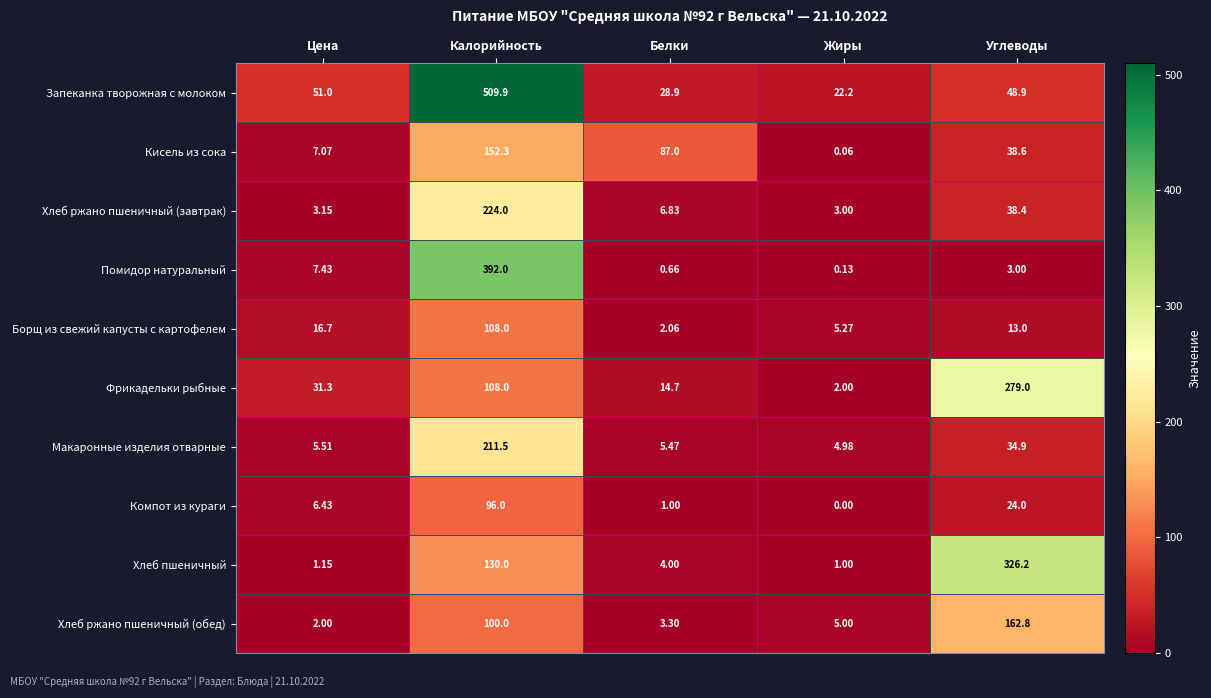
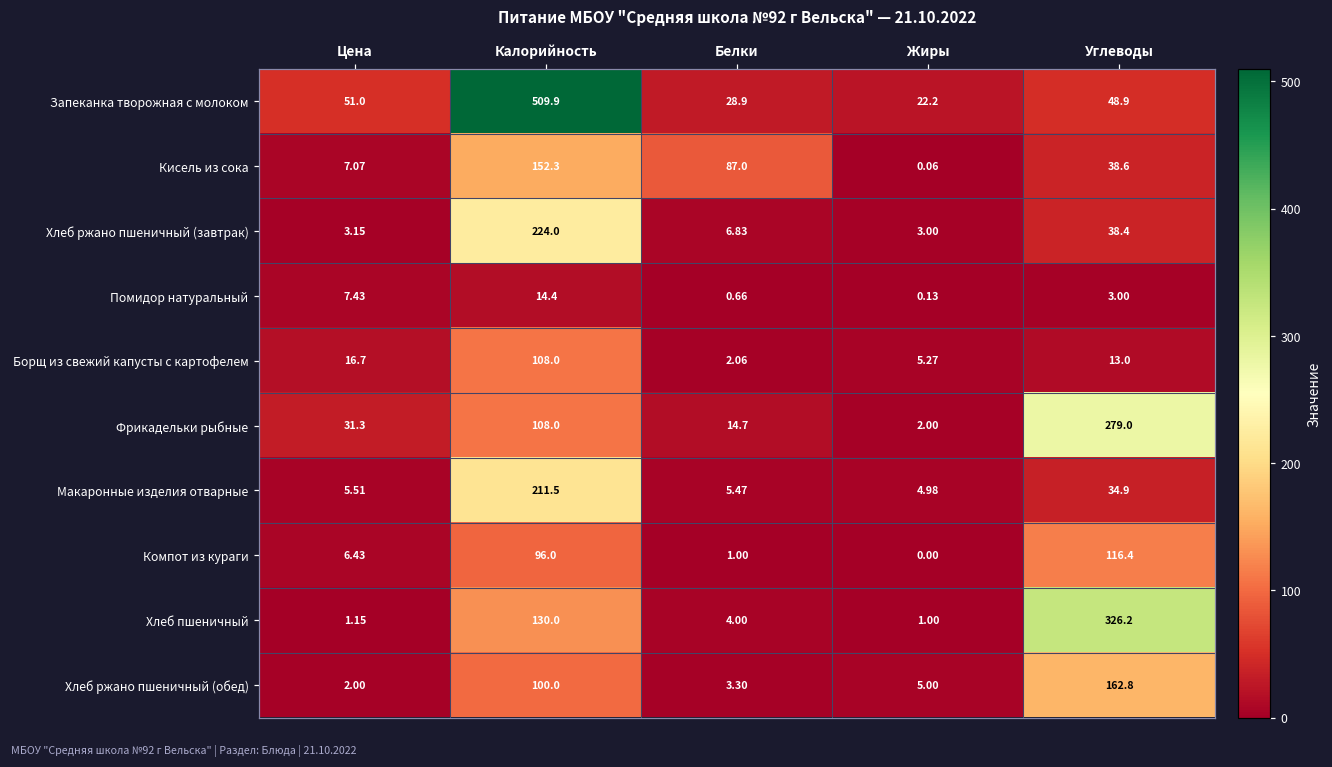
  {
    "Запеканка творожная с молоком": {
      "Цена": 51.0,
      "Калорийность": 509.9,
      "Белки": 28.9,
      "Жиры": 22.2,
      "Углеводы": 48.9
    },
    "Кисель из сока": {
      "Цена": 7.07,
      "Калорийность": 152.3,
      "Белки": 87.0,
      "Жиры": 0.06,
      "Углеводы": 38.6
    },
    "Хлеб ржано пшеничный (завтрак)": {
      "Цена": 3.15,
      "Калорийность": 224.0,
      "Белки": 6.83,
      "Жиры": 3.00,
      "Углеводы": 38.4
    },
    "Помидор натуральный": {
      "Цена": 7.43,
-     "Калорийность": 392.0,
+     "Калорийность": 14.4,
      "Белки": 0.66,
      "Жиры": 0.13,
      "Углеводы": 3.00
    },
    "Борщ из свежий капусты с картофелем": {
      "Цена": 16.7,
      "Калорийность": 108.0,
      "Белки": 2.06,
      "Жиры": 5.27,
      "Углеводы": 13.0
    },
    "Фрикадельки рыбные": {
      "Цена": 31.3,
      "Калорийность": 108.0,
      "Белки": 14.7,
      "Жиры": 2.00,
      "Углеводы": 279.0
    },
    "Макаронные изделия отварные": {
      "Цена": 5.51,
      "Калорийность": 211.5,
      "Белки": 5.47,
      "Жиры": 4.98,
      "Углеводы": 34.9
    },
    "Компот из кураги": {
      "Цена": 6.43,
      "Калорийность": 96.0,
      "Белки": 1.00,
      "Жиры": 0.00,
-     "Углеводы": 24.0
+     "Углеводы": 116.4
    },
    "Хлеб пшеничный": {
      "Цена": 1.15,
      "Калорийность": 130.0,
      "Белки": 4.00,
      "Жиры": 1.00,
      "Углеводы": 326.2
    },
    "Хлеб ржано пшеничный (обед)": {
      "Цена": 2.00,
      "Калорийность": 100.0,
      "Белки": 3.30,
      "Жиры": 5.00,
      "Углеводы": 162.8
    }
  }
